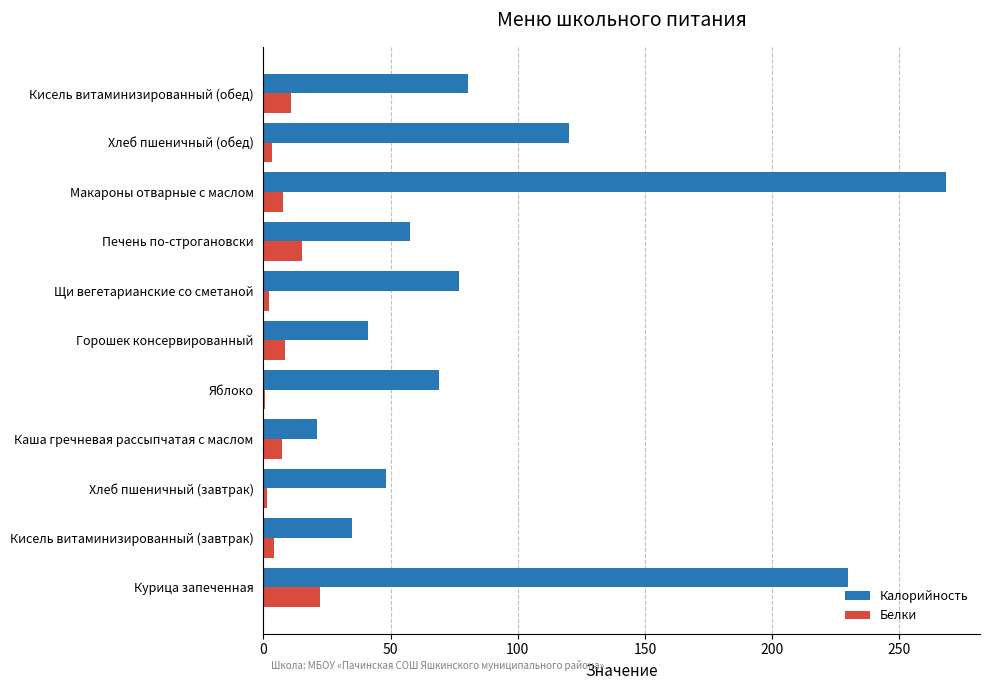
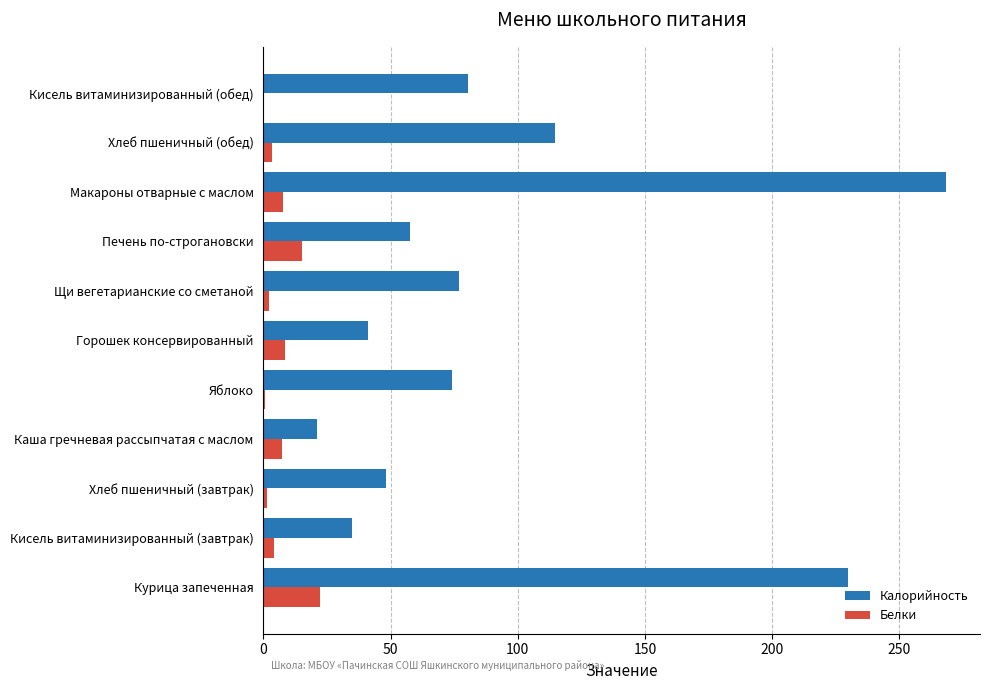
  {
    "Калорийность": {
      "Кисель витаминизированный (обед)": 81,
-     "Хлеб пшеничный (обед)": 120,
+     "Хлеб пшеничный (обед)": 115,
      "Макароны отварные с маслом": 268,
      "Печень по-строгановски": 58,
      "Щи вегетарианские со сметаной": 77,
      "Горошек консервированный": 41,
-     "Яблоко": 69,
+     "Яблоко": 74,
      "Каша гречневая рассыпчатая с маслом": 21,
      "Хлеб пшеничный (завтрак)": 48,
      "Кисель витаминизированный (завтрак)": 35,
      "Курица запеченная": 230
    },
    "Белки": {
-     "Кисель витаминизированный (обед)": 11,
+     "Кисель витаминизированный (обед)": 0,
      "Хлеб пшеничный (обед)": 4,
      "Макароны отварные с маслом": 8,
      "Печень по-строгановски": 15,
      "Щи вегетарианские со сметаной": 2,
      "Горошек консервированный": 8,
      "Каша гречневая рассыпчатая с маслом": 7,
      "Хлеб пшеничный (завтрак)": 1,
      "Кисель витаминизированный (завтрак)": 4,
      "Курица запеченная": 22
    }
  }
